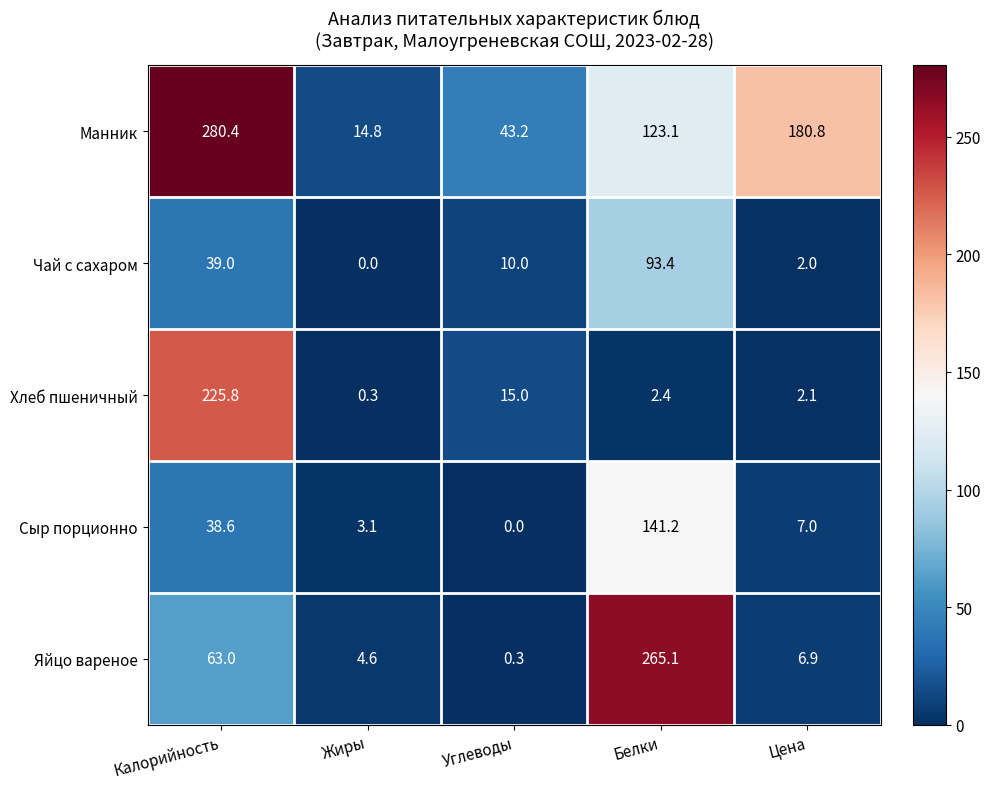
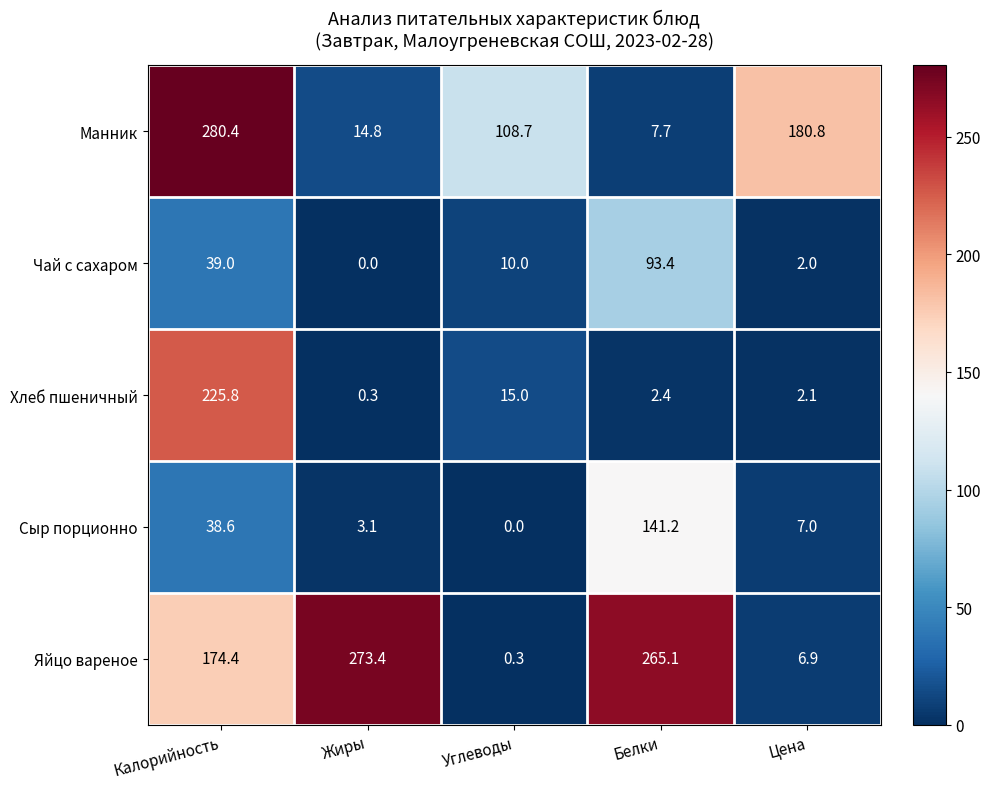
  {
    "Манник": {
      "Калорийность": 280.4,
      "Жиры": 14.8,
-     "Углеводы": 43.2,
-     "Белки": 123.1,
+     "Углеводы": 108.7,
+     "Белки": 7.7,
      "Цена": 180.8
    },
    "Чай с сахаром": {
      "Калорийность": 39.0,
      "Жиры": 0.0,
      "Углеводы": 10.0,
      "Белки": 93.4,
      "Цена": 2.0
    },
    "Хлеб пшеничный": {
      "Калорийность": 225.8,
      "Жиры": 0.3,
      "Углеводы": 15.0,
      "Белки": 2.4,
      "Цена": 2.1
    },
    "Сыр порционно": {
      "Калорийность": 38.6,
      "Жиры": 3.1,
      "Углеводы": 0.0,
      "Белки": 141.2,
      "Цена": 7.0
    },
    "Яйцо вареное": {
-     "Калорийность": 63.0,
-     "Жиры": 4.6,
+     "Калорийность": 174.4,
+     "Жиры": 273.4,
      "Углеводы": 0.3,
      "Белки": 265.1,
      "Цена": 6.9
    }
  }
